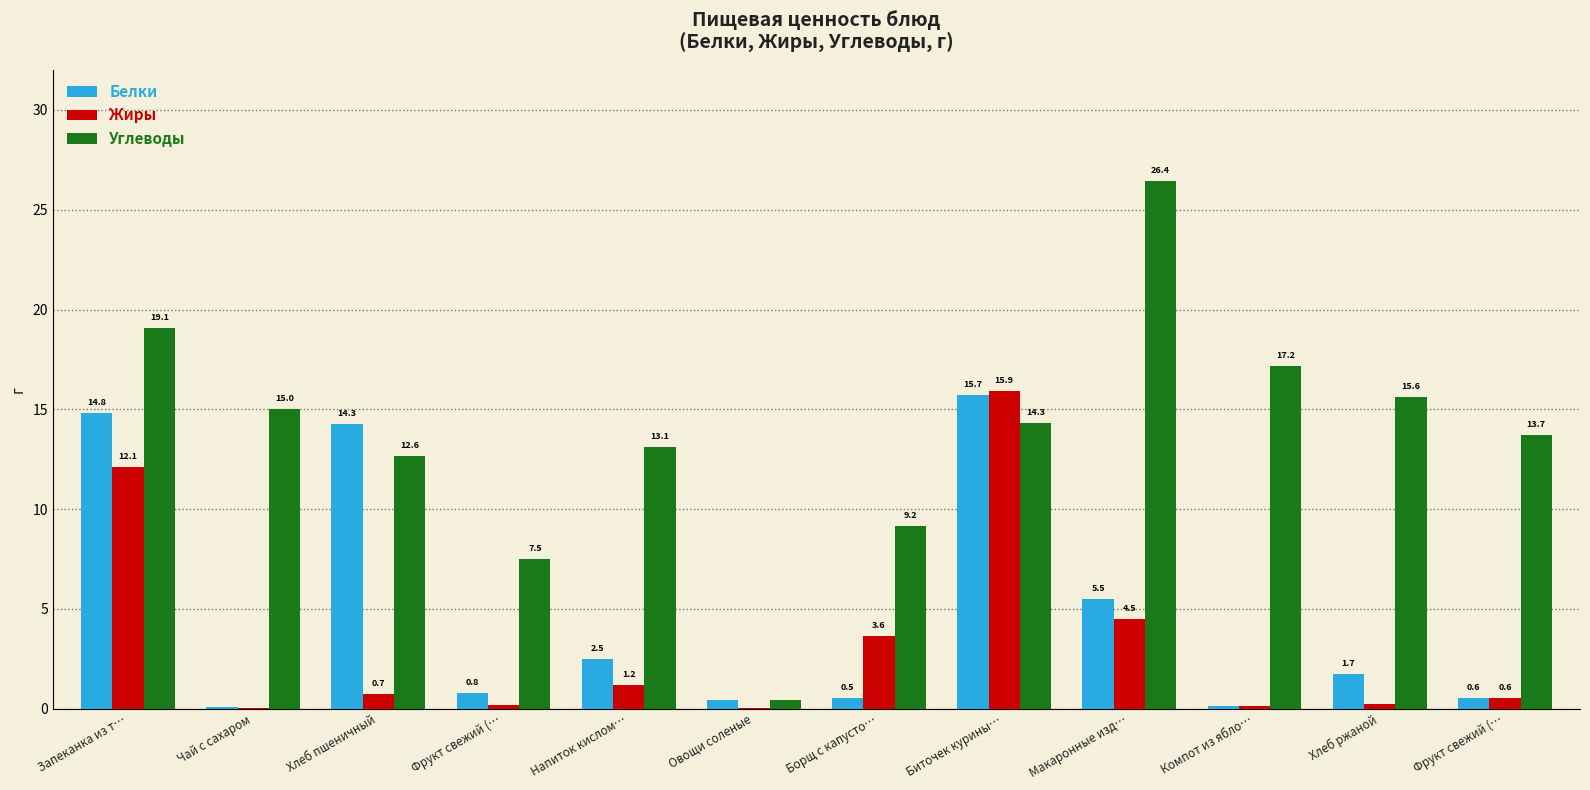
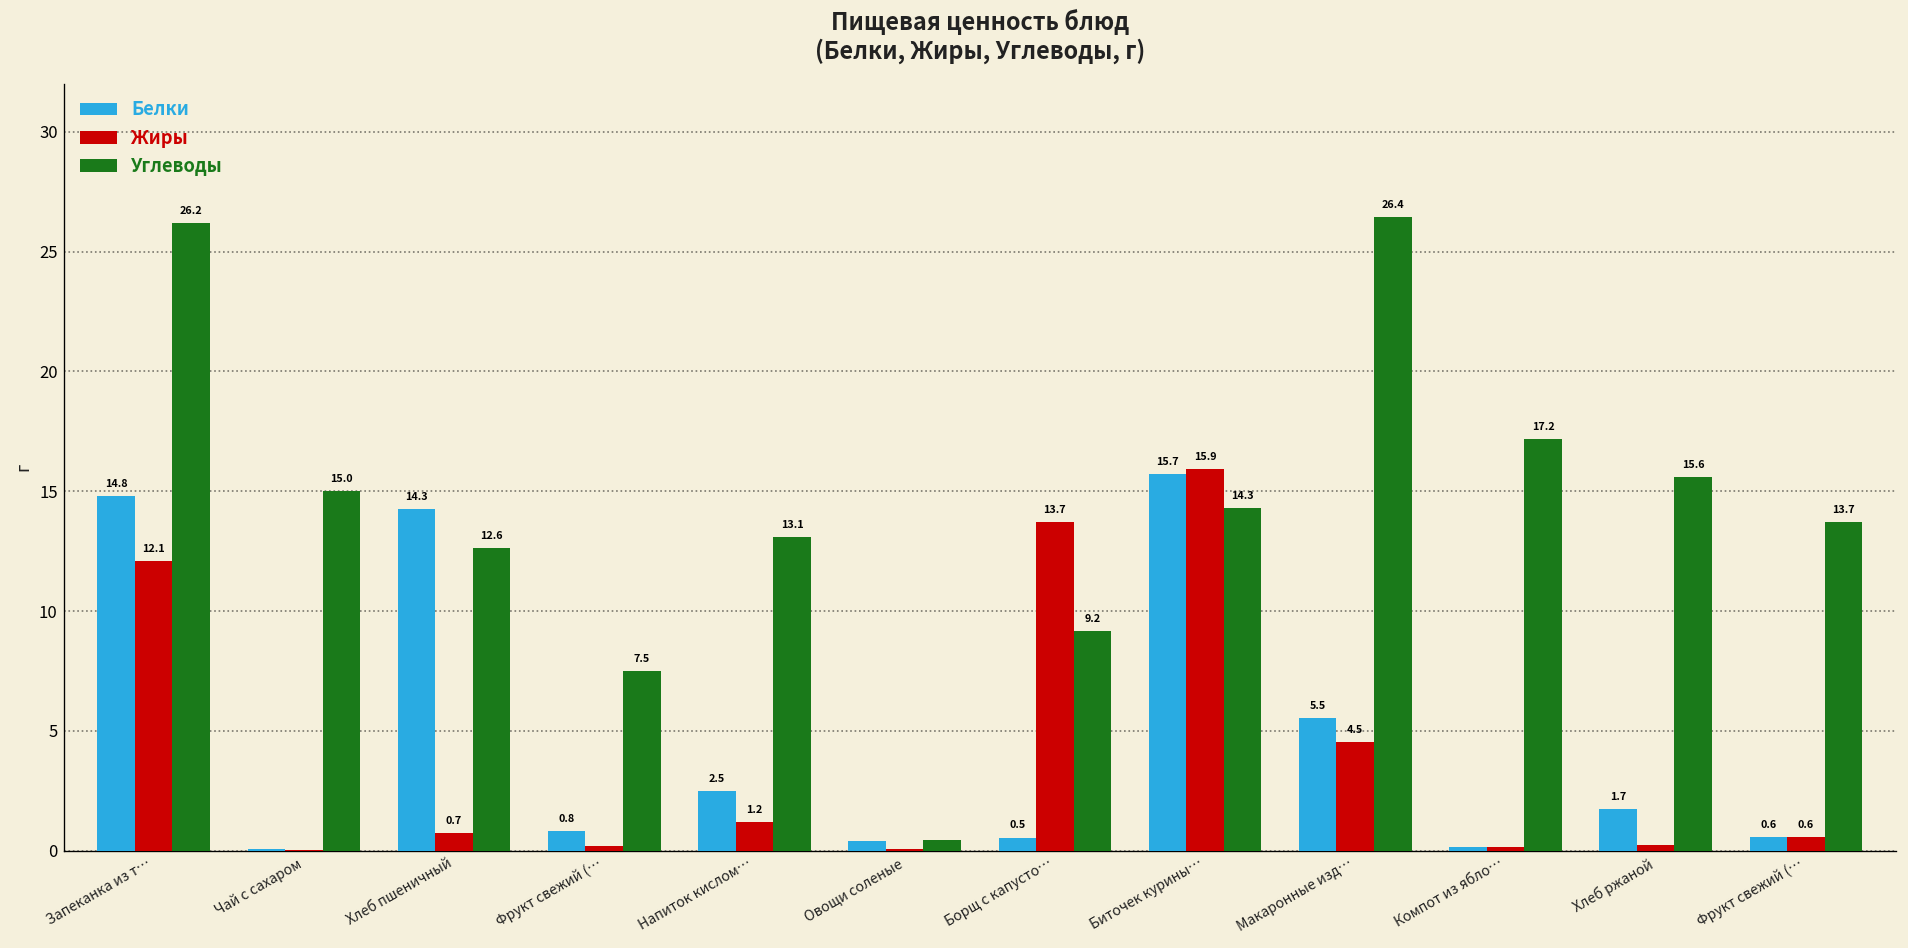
  {
    "Белки": {
      "Запеканка из т…": 14.8,
      "Хлеб пшеничный": 14.3,
      "Напиток кислом…": 2.5,
      "Борщ с капусто…": 0.5,
      "Биточек курины…": 15.7,
      "Макаронные изд…": 5.5,
      "Хлеб ржаной": 1.7
    },
    "Жиры": {
      "Запеканка из т…": 12.1,
      "Хлеб пшеничный": 0.7,
      "Напиток кислом…": 1.2,
-     "Борщ с капусто…": 3.6,
+     "Борщ с капусто…": 13.7,
      "Биточек курины…": 15.9,
      "Макаронные изд…": 4.5
    },
    "Углеводы": {
-     "Запеканка из т…": 19.1,
+     "Запеканка из т…": 26.2,
      "Чай с сахаром": 15.0,
      "Хлеб пшеничный": 12.6,
      "Напиток кислом…": 13.1,
      "Борщ с капусто…": 9.2,
      "Биточек курины…": 14.3,
      "Макаронные изд…": 26.4,
      "Компот из ябло…": 17.2,
      "Хлеб ржаной": 15.6
    }
  }
